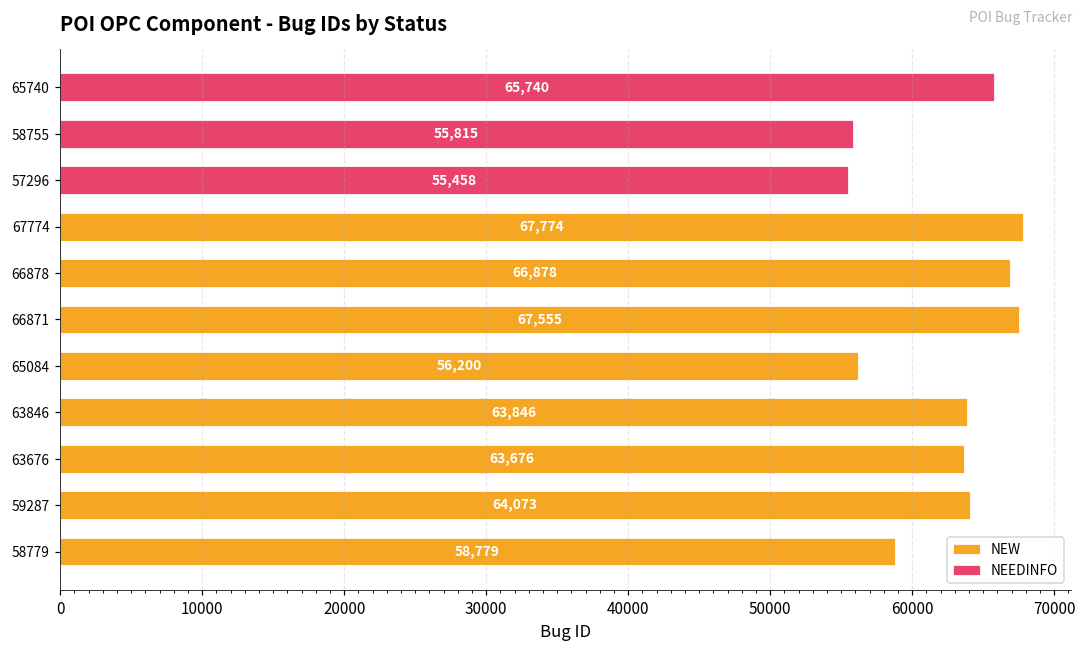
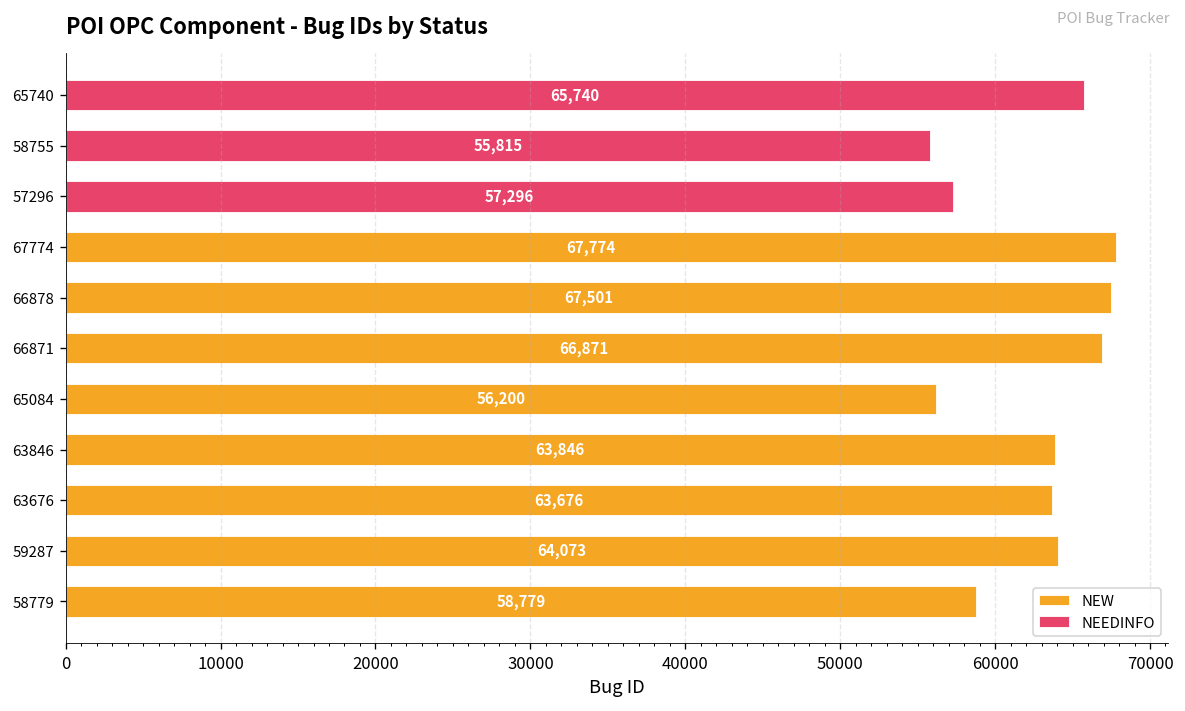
  {
    "NEW": {
      "67774": "67,774",
-     "66878": "66,878",
-     "66871": "67,555",
+     "66878": "67,501",
+     "66871": "66,871",
      "65084": "56,200",
      "63846": "63,846",
      "63676": "63,676",
      "59287": "64,073",
      "58779": "58,779"
    },
    "NEEDINFO": {
      "65740": "65,740",
      "58755": "55,815",
-     "57296": "55,458"
+     "57296": "57,296"
    }
  }
